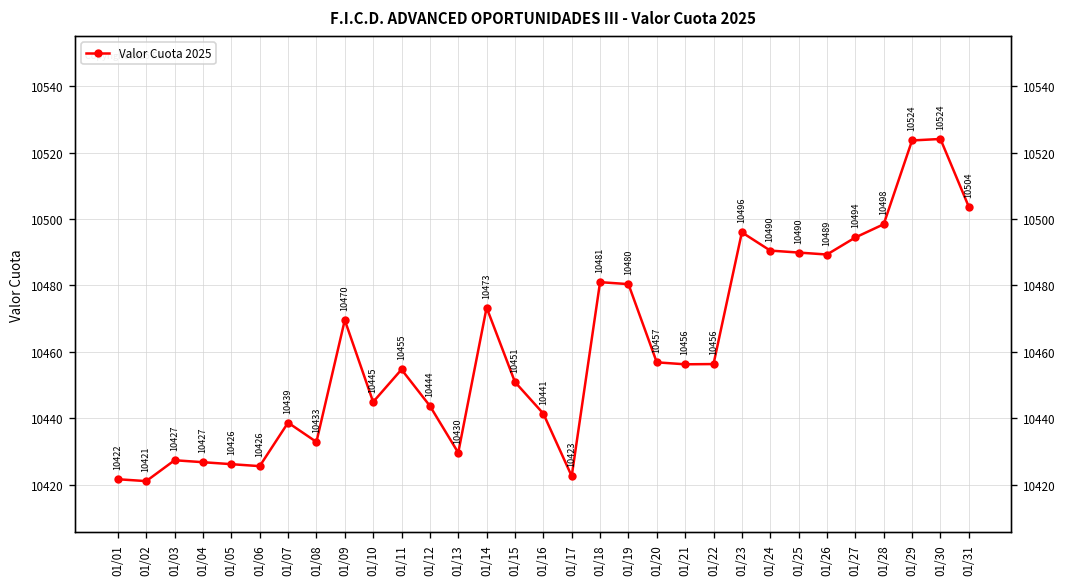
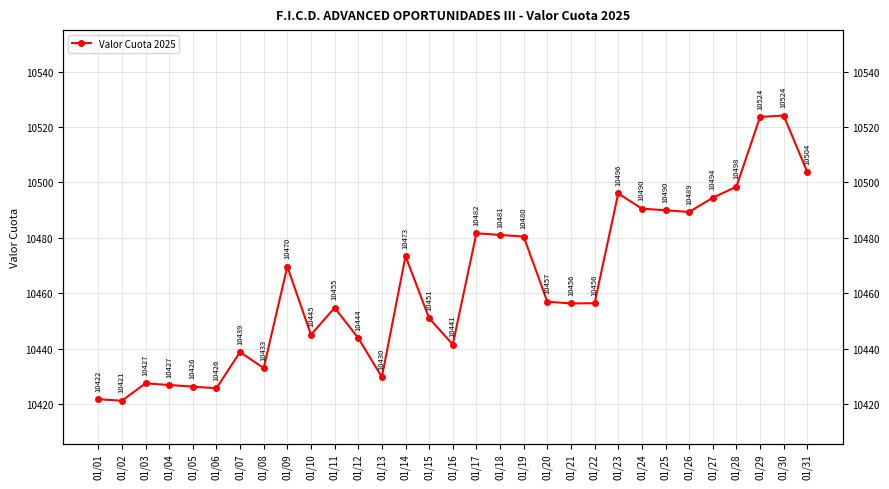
  {
    "01/01": 10422,
    "01/02": 10421,
    "01/03": 10427,
    "01/04": 10427,
    "01/05": 10426,
    "01/06": 10426,
    "01/07": 10439,
    "01/08": 10433,
    "01/09": 10470,
    "01/10": 10445,
    "01/11": 10455,
    "01/12": 10444,
    "01/13": 10430,
    "01/14": 10473,
    "01/15": 10451,
    "01/16": 10441,
-   "01/17": 10423,
+   "01/17": 10482,
    "01/18": 10481,
    "01/19": 10480,
    "01/20": 10457,
    "01/21": 10456,
    "01/22": 10456,
    "01/23": 10496,
    "01/24": 10490,
    "01/25": 10490,
    "01/26": 10489,
    "01/27": 10494,
    "01/28": 10498,
    "01/29": 10524,
    "01/30": 10524,
    "01/31": 10504
  }
